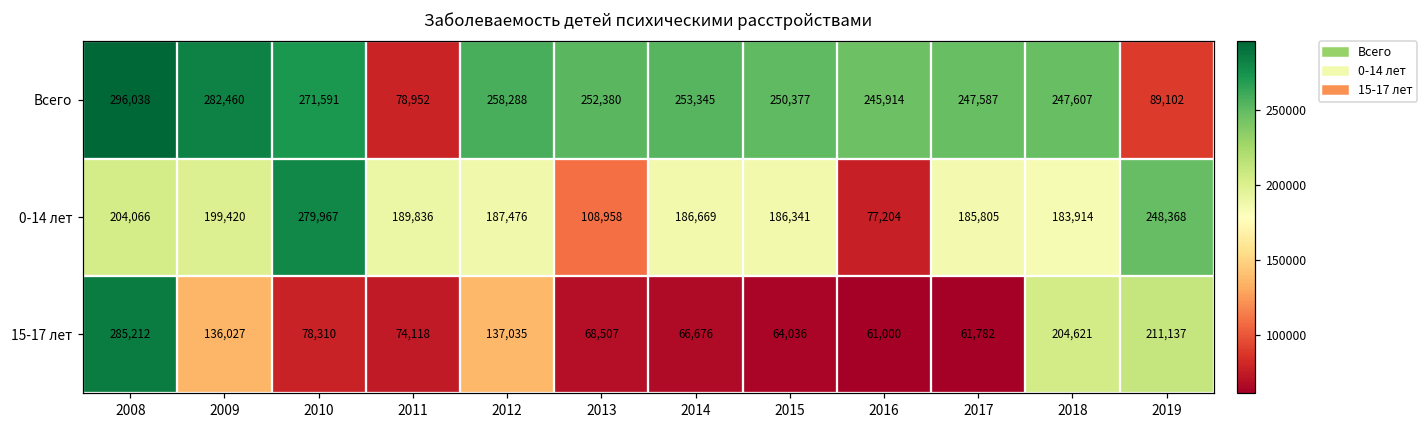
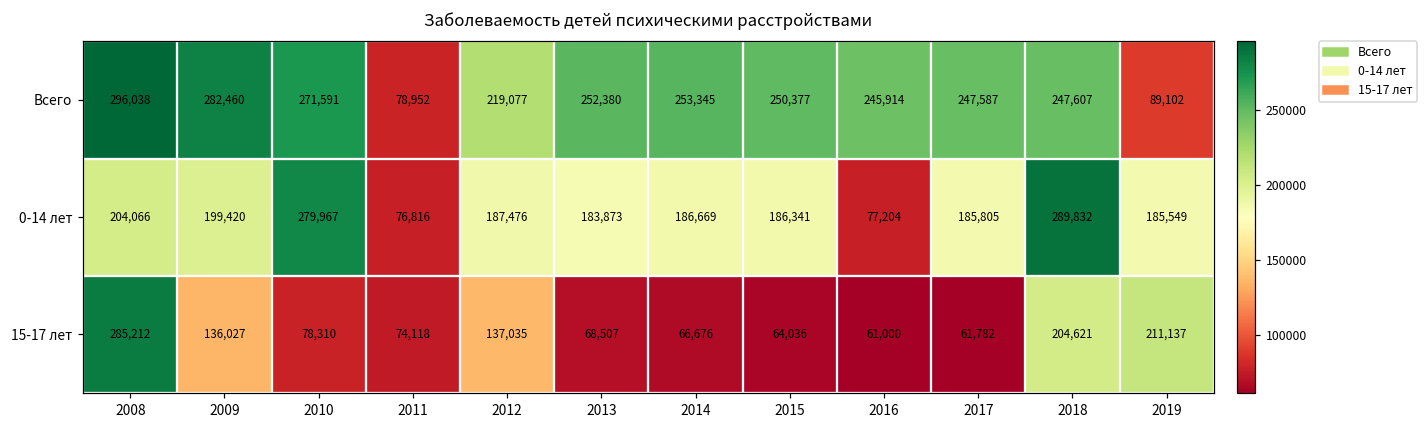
  {
    "Всего": {
      "2008": "296,038",
      "2009": "282,460",
      "2010": "271,591",
      "2011": "78,952",
-     "2012": "258,288",
+     "2012": "219,077",
      "2013": "252,380",
      "2014": "253,345",
      "2015": "250,377",
      "2016": "245,914",
      "2017": "247,587",
      "2018": "247,607",
      "2019": "89,102"
    },
    "0-14 лет": {
      "2008": "204,066",
      "2009": "199,420",
      "2010": "279,967",
-     "2011": "189,836",
+     "2011": "76,816",
      "2012": "187,476",
-     "2013": "108,958",
+     "2013": "183,873",
      "2014": "186,669",
      "2015": "186,341",
      "2016": "77,204",
      "2017": "185,805",
-     "2018": "183,914",
-     "2019": "248,368"
+     "2018": "289,832",
+     "2019": "185,549"
    },
    "15-17 лет": {
      "2008": "285,212",
      "2009": "136,027",
      "2010": "78,310",
      "2011": "74,118",
      "2012": "137,035",
      "2013": "68,507",
      "2014": "66,676",
      "2015": "64,036",
      "2016": "61,000",
      "2017": "61,782",
      "2018": "204,621",
      "2019": "211,137"
    }
  }
